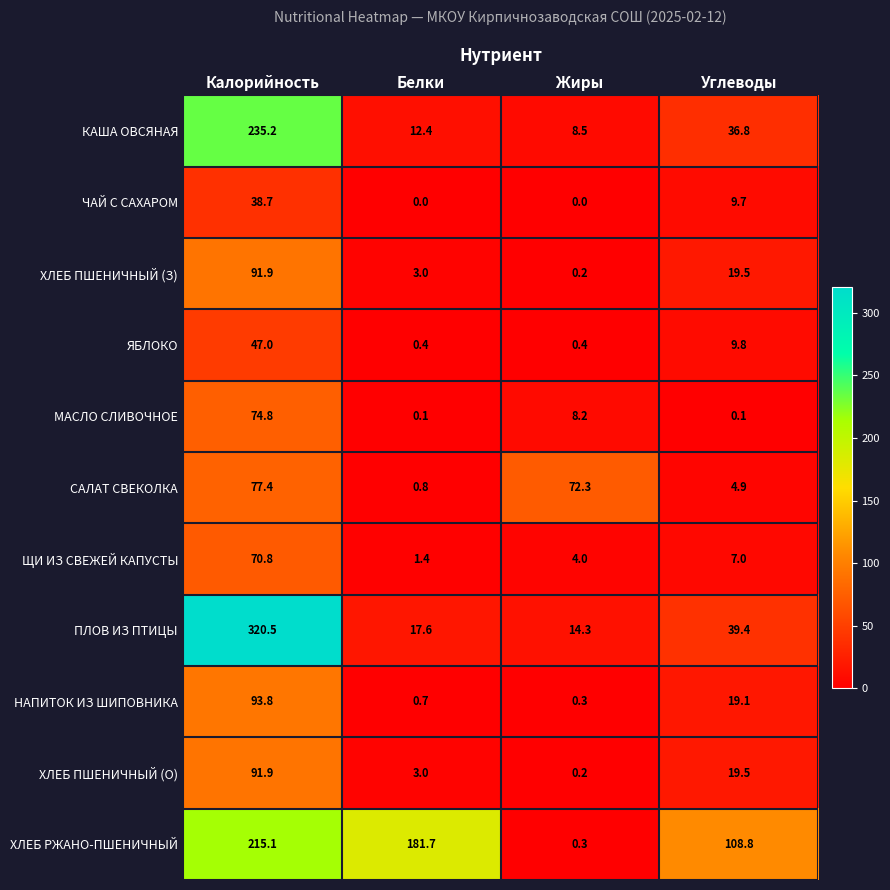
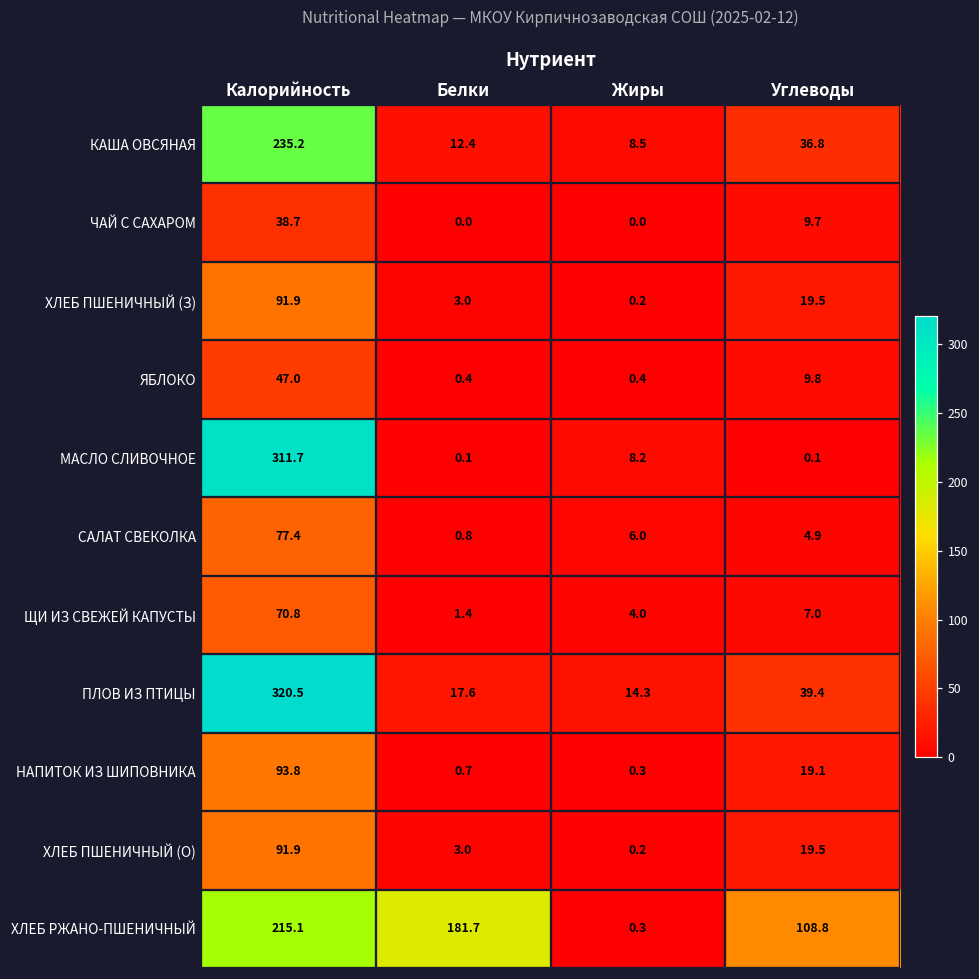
  {
    "КАША ОВСЯНАЯ": {
      "Калорийность": 235.2,
      "Белки": 12.4,
      "Жиры": 8.5,
      "Углеводы": 36.8
    },
    "ЧАЙ С САХАРОМ": {
      "Калорийность": 38.7,
      "Белки": 0.0,
      "Жиры": 0.0,
      "Углеводы": 9.7
    },
    "ХЛЕБ ПШЕНИЧНЫЙ (З)": {
      "Калорийность": 91.9,
      "Белки": 3.0,
      "Жиры": 0.2,
      "Углеводы": 19.5
    },
    "ЯБЛОКО": {
      "Калорийность": 47.0,
      "Белки": 0.4,
      "Жиры": 0.4,
      "Углеводы": 9.8
    },
    "МАСЛО СЛИВОЧНОЕ": {
-     "Калорийность": 74.8,
+     "Калорийность": 311.7,
      "Белки": 0.1,
      "Жиры": 8.2,
      "Углеводы": 0.1
    },
    "САЛАТ СВЕКОЛКА": {
      "Калорийность": 77.4,
      "Белки": 0.8,
-     "Жиры": 72.3,
+     "Жиры": 6.0,
      "Углеводы": 4.9
    },
    "ЩИ ИЗ СВЕЖЕЙ КАПУСТЫ": {
      "Калорийность": 70.8,
      "Белки": 1.4,
      "Жиры": 4.0,
      "Углеводы": 7.0
    },
    "ПЛОВ ИЗ ПТИЦЫ": {
      "Калорийность": 320.5,
      "Белки": 17.6,
      "Жиры": 14.3,
      "Углеводы": 39.4
    },
    "НАПИТОК ИЗ ШИПОВНИКА": {
      "Калорийность": 93.8,
      "Белки": 0.7,
      "Жиры": 0.3,
      "Углеводы": 19.1
    },
    "ХЛЕБ ПШЕНИЧНЫЙ (О)": {
      "Калорийность": 91.9,
      "Белки": 3.0,
      "Жиры": 0.2,
      "Углеводы": 19.5
    },
    "ХЛЕБ РЖАНО-ПШЕНИЧНЫЙ": {
      "Калорийность": 215.1,
      "Белки": 181.7,
      "Жиры": 0.3,
      "Углеводы": 108.8
    }
  }
